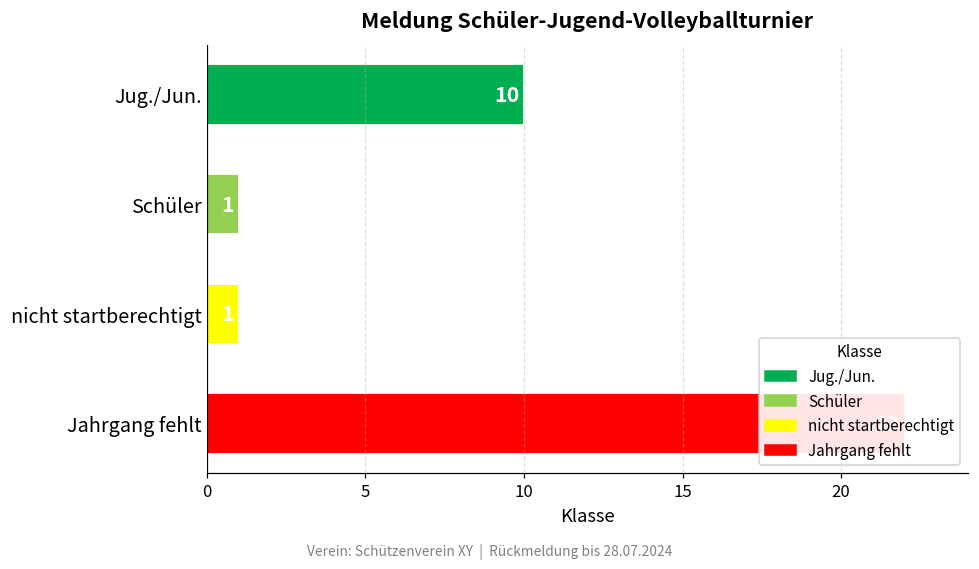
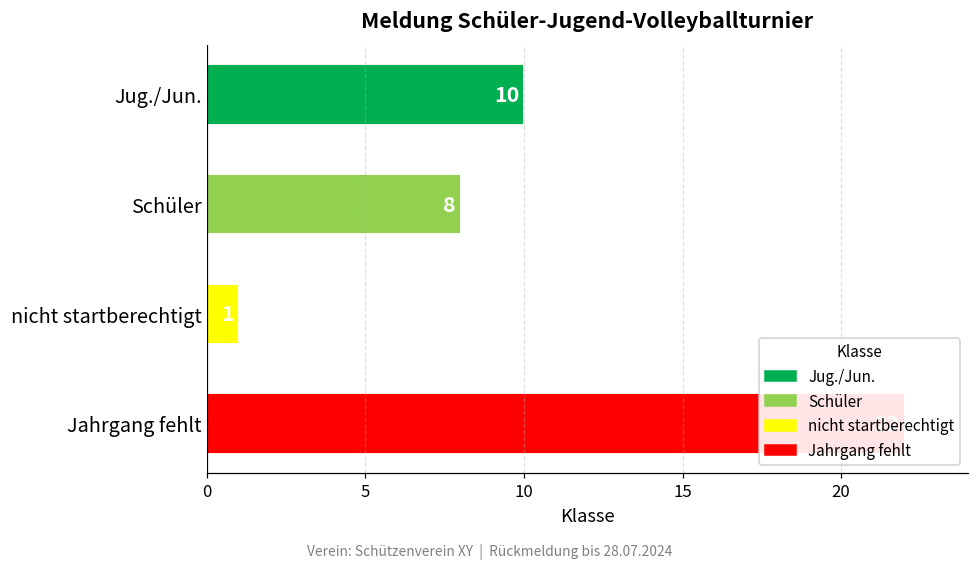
  {
    "Jug./Jun.": 10,
-   "Schüler": 1,
+   "Schüler": 8,
    "nicht startberechtigt": 1
  }
